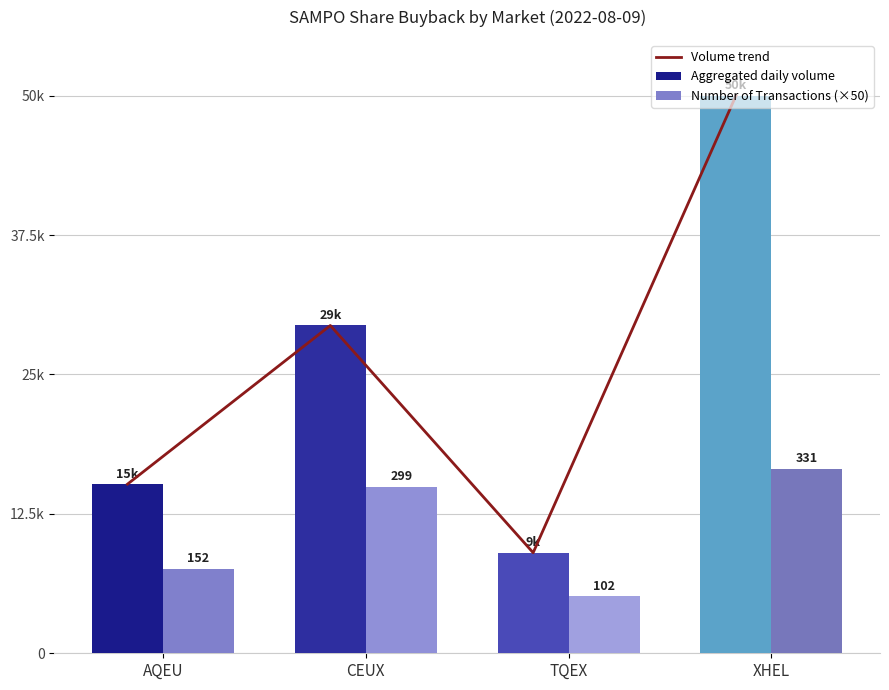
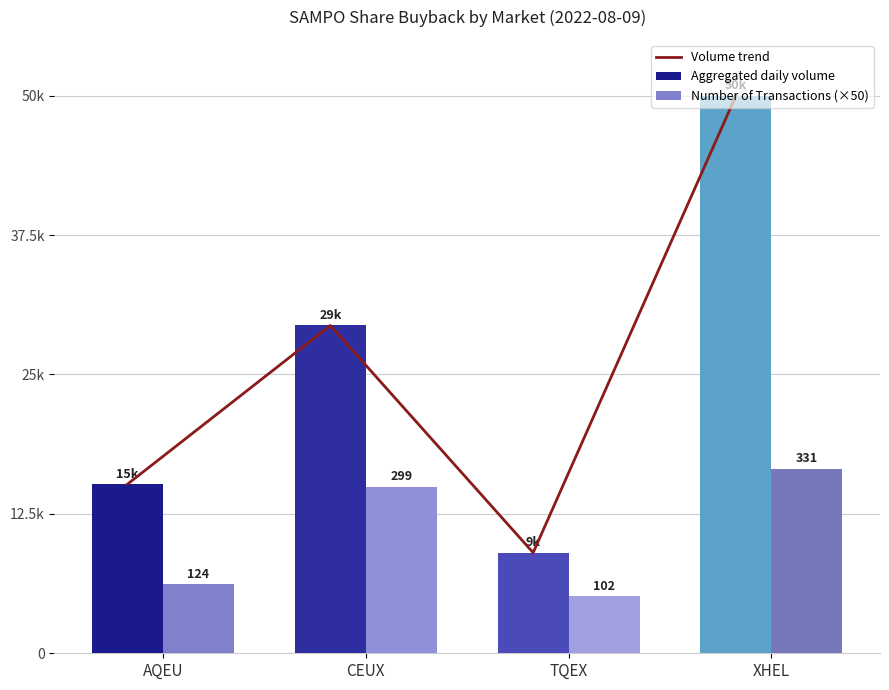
  {
    "Aggregated daily volume": {
      "AQEU": "15k",
      "CEUX": "29k",
      "TQEX": "9k"
    },
    "Number of Transactions (×50)": {
-     "AQEU": "152"
+     "AQEU": "124"
    }
  }
